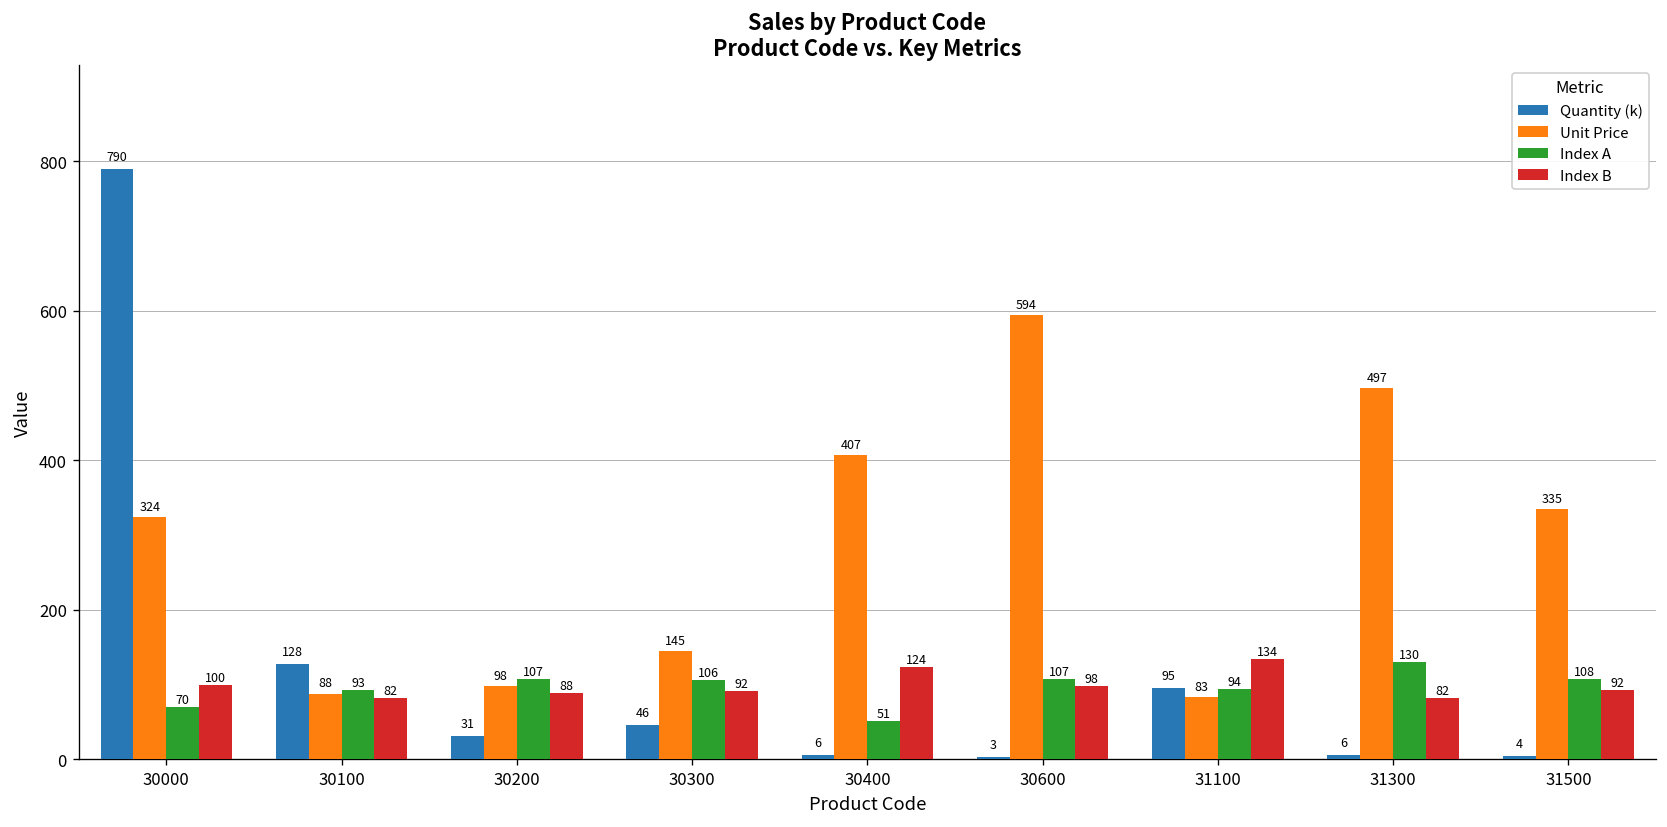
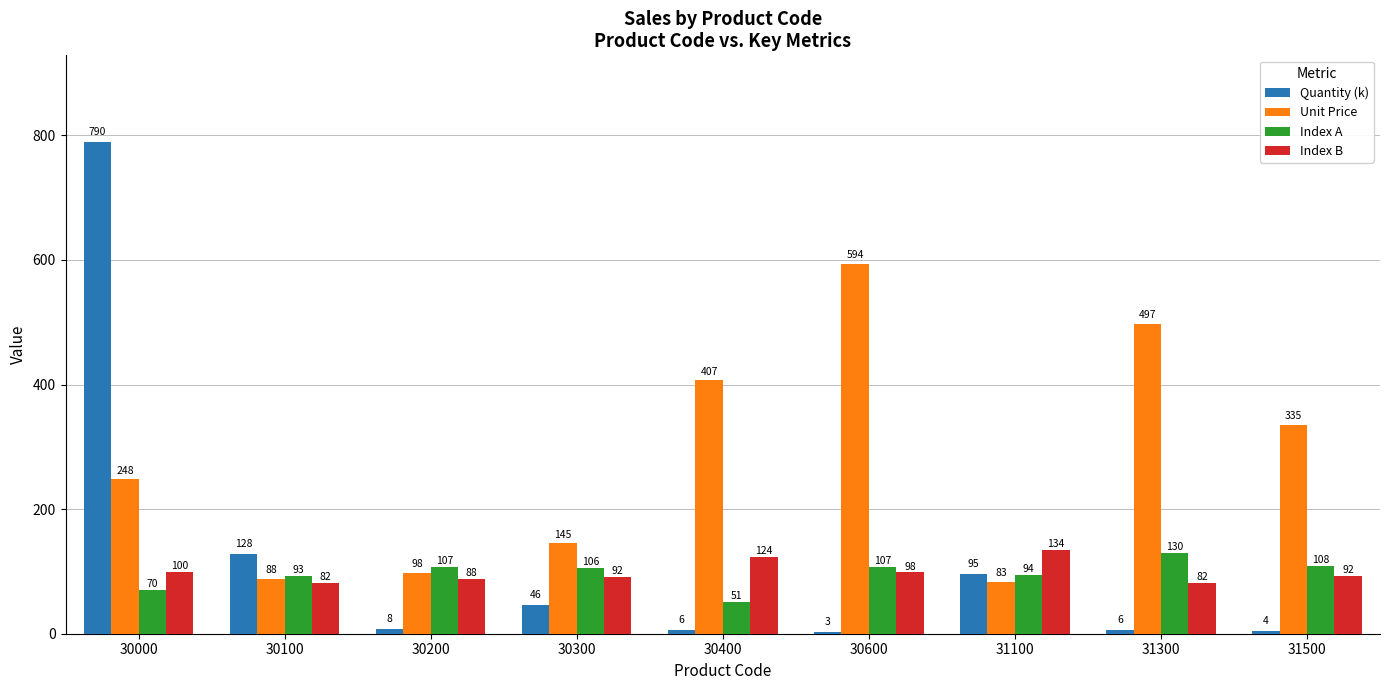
  {
    "Quantity (k)": {
      "30000": 790,
      "30100": 128,
-     "30200": 31,
+     "30200": 8,
      "30300": 46,
      "30400": 6,
      "30600": 3,
      "31100": 95,
      "31300": 6,
      "31500": 4
    },
    "Unit Price": {
-     "30000": 324,
+     "30000": 248,
      "30100": 88,
      "30200": 98,
      "30300": 145,
      "30400": 407,
      "30600": 594,
      "31100": 83,
      "31300": 497,
      "31500": 335
    },
    "Index A": {
      "30000": 70,
      "30100": 93,
      "30200": 107,
      "30300": 106,
      "30400": 51,
      "30600": 107,
      "31100": 94,
      "31300": 130,
      "31500": 108
    },
    "Index B": {
      "30000": 100,
      "30100": 82,
      "30200": 88,
      "30300": 92,
      "30400": 124,
      "30600": 98,
      "31100": 134,
      "31300": 82,
      "31500": 92
    }
  }
